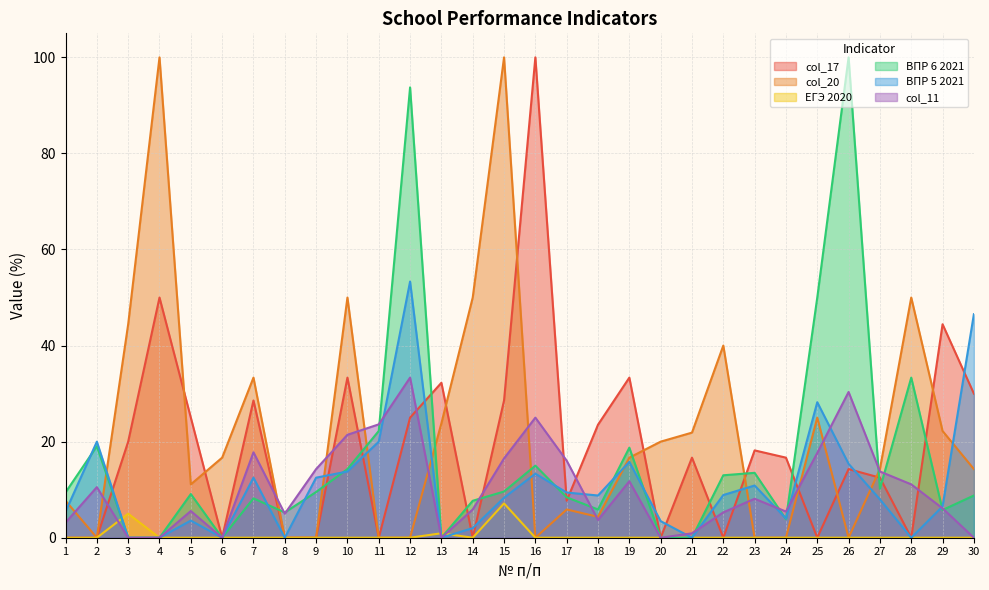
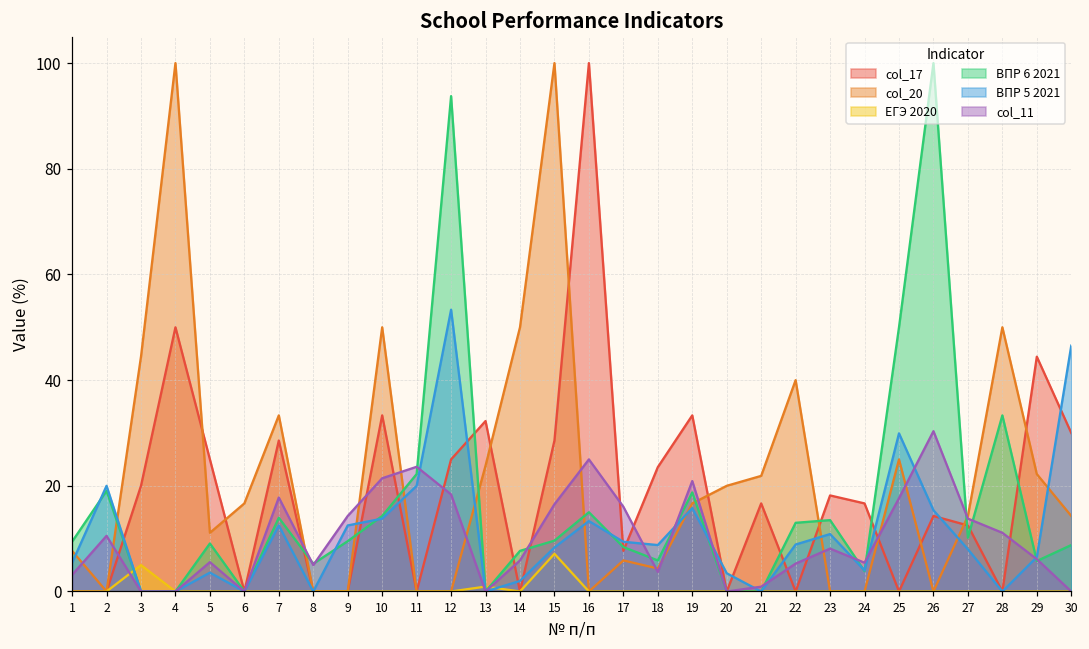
  {
    "ВПР 6 2021": {
      "1": 9,
      "2": 19,
      "5": 9,
-     "7": 8,
+     "7": 14,
      "9": 10,
      "11": 22,
      "12": 94,
      "14": 8,
      "15": 10,
      "16": 15,
      "17": 8,
      "18": 6,
      "19": 19,
      "22": 13,
      "23": 14,
      "25": 50,
      "27": 10,
      "28": 33,
      "30": 9
    },
    "ВПР 5 2021": {
      "1": 5,
      "2": 20,
      "5": 4,
      "7": 13,
      "9": 13,
      "11": 20,
      "12": 53,
      "14": 2,
      "15": 8,
      "16": 13,
      "17": 9,
      "18": 9,
      "19": 16,
      "20": 3,
      "22": 9,
      "23": 11,
-     "25": 28,
+     "25": 30,
      "26": 15,
      "27": 8,
      "30": 47
    },
    "col_11": {
      "1": 3,
      "2": 11,
      "5": 6,
      "7": 18,
      "9": 14,
      "10": 21,
      "11": 24,
-     "12": 33,
+     "12": 18,
      "14": 6,
      "15": 17,
      "16": 25,
      "17": 16,
      "18": 4,
-     "19": 12,
+     "19": 21,
      "21": 1,
      "22": 5,
      "23": 8,
      "24": 5,
      "25": 18,
      "26": 30,
      "28": 11
    }
  }
